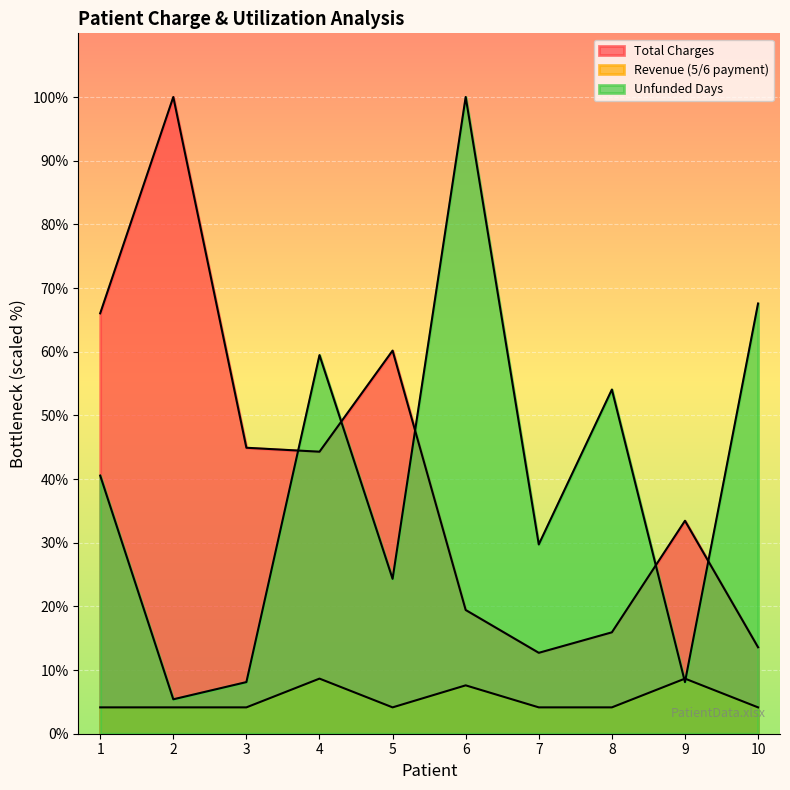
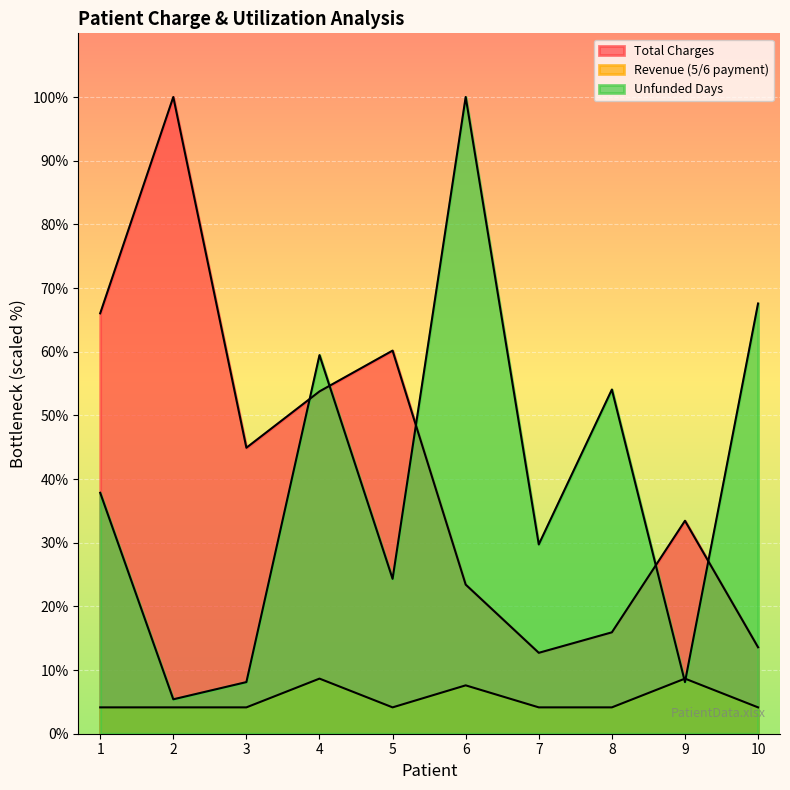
  {
    "Total Charges": {
      "1": "66%",
      "2": "100%",
      "3": "45%",
-     "4": "44%",
+     "4": "54%",
      "5": "60%",
-     "6": "19%",
+     "6": "23%",
      "7": "13%",
      "8": "16%",
      "9": "33%",
      "10": "14%"
    },
    "Revenue (5/6 payment)": {
      "1": "4%",
      "2": "4%",
      "3": "4%",
      "4": "9%",
      "5": "4%",
      "6": "8%",
      "7": "4%",
      "8": "4%",
      "9": "9%",
      "10": "4%"
    },
    "Unfunded Days": {
-     "1": "41%",
+     "1": "38%",
      "2": "5%",
      "3": "8%",
      "4": "59%",
      "5": "24%",
      "6": "100%",
      "7": "30%",
      "8": "54%",
      "9": "8%",
      "10": "68%"
    }
  }
